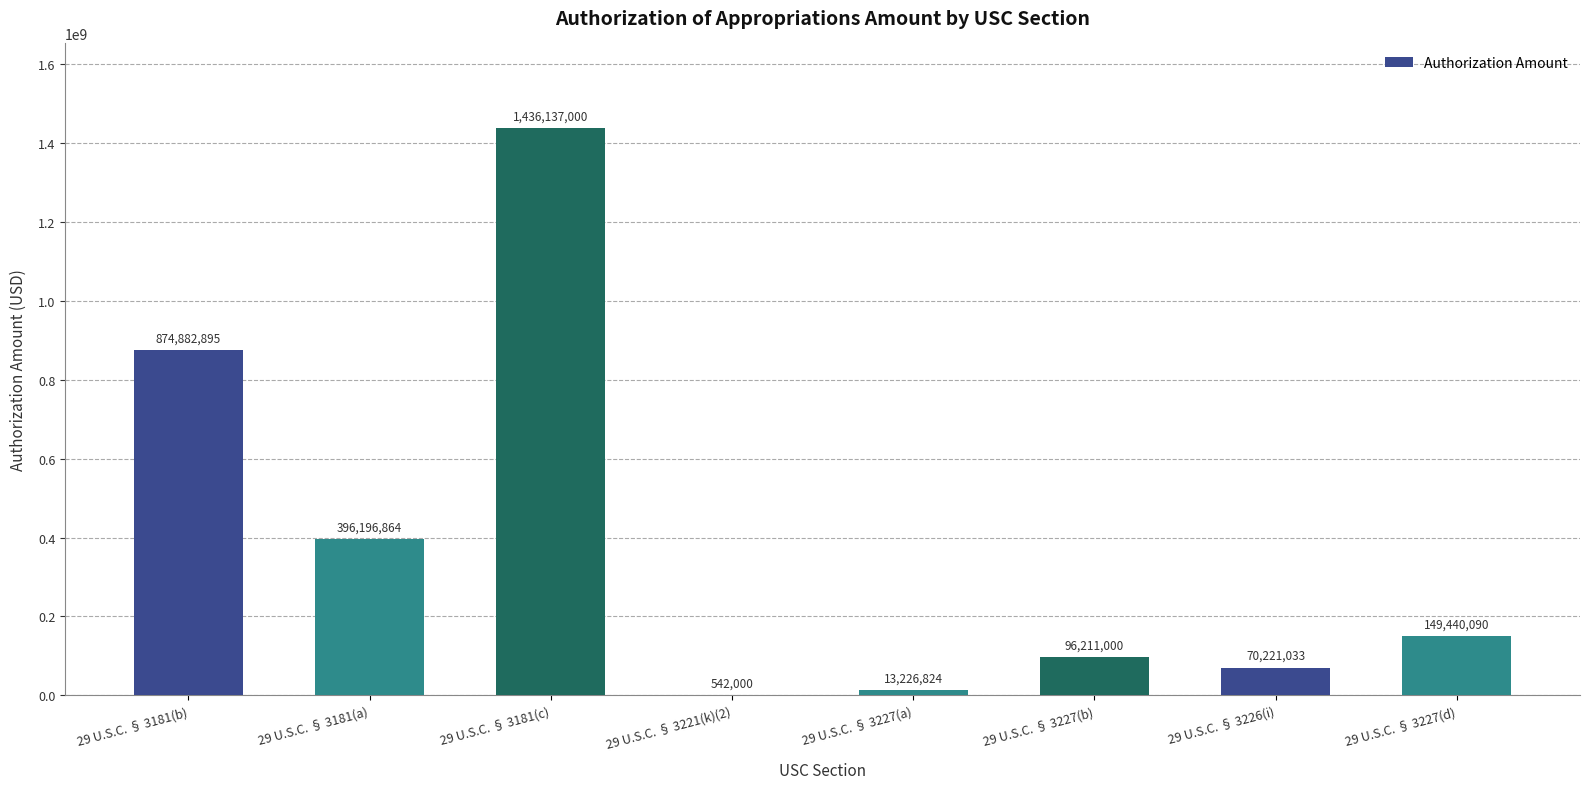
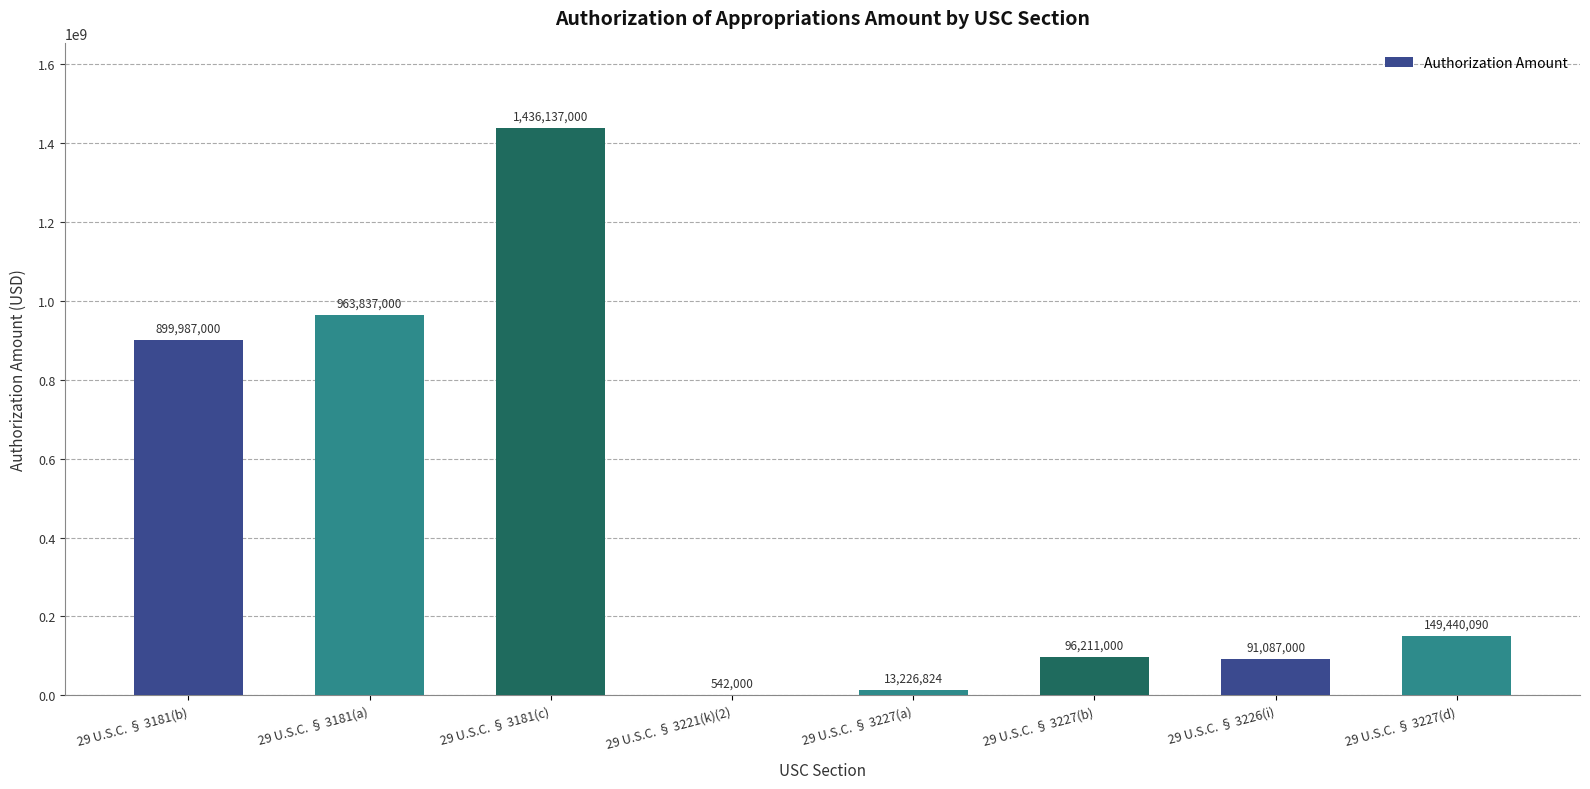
  {
-   "29 U.S.C. § 3181(b)": "874,882,895",
-   "29 U.S.C. § 3181(a)": "396,196,864",
+   "29 U.S.C. § 3181(b)": "899,987,000",
+   "29 U.S.C. § 3181(a)": "963,837,000",
    "29 U.S.C. § 3181(c)": "1,436,137,000",
    "29 U.S.C. § 3221(k)(2)": "542,000",
    "29 U.S.C. § 3227(a)": "13,226,824",
    "29 U.S.C. § 3227(b)": "96,211,000",
-   "29 U.S.C. § 3226(i)": "70,221,033",
+   "29 U.S.C. § 3226(i)": "91,087,000",
    "29 U.S.C. § 3227(d)": "149,440,090"
  }
